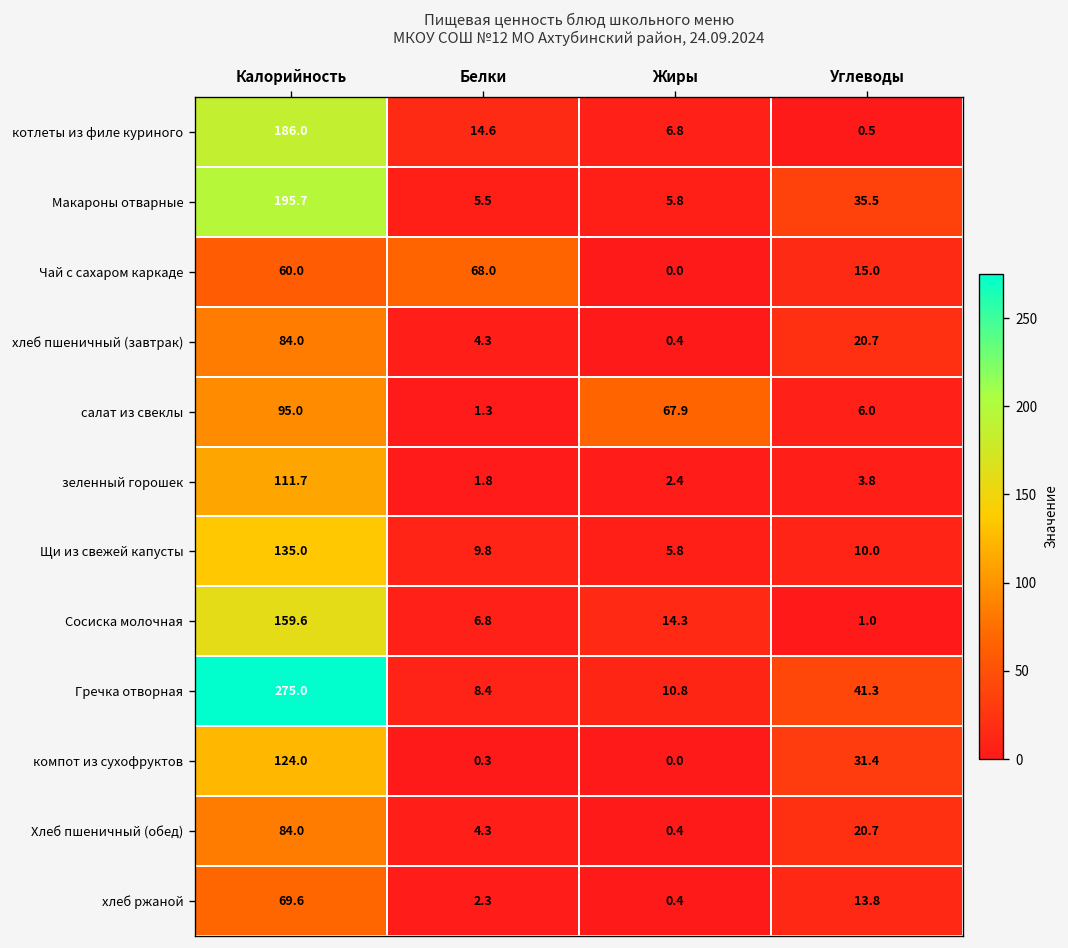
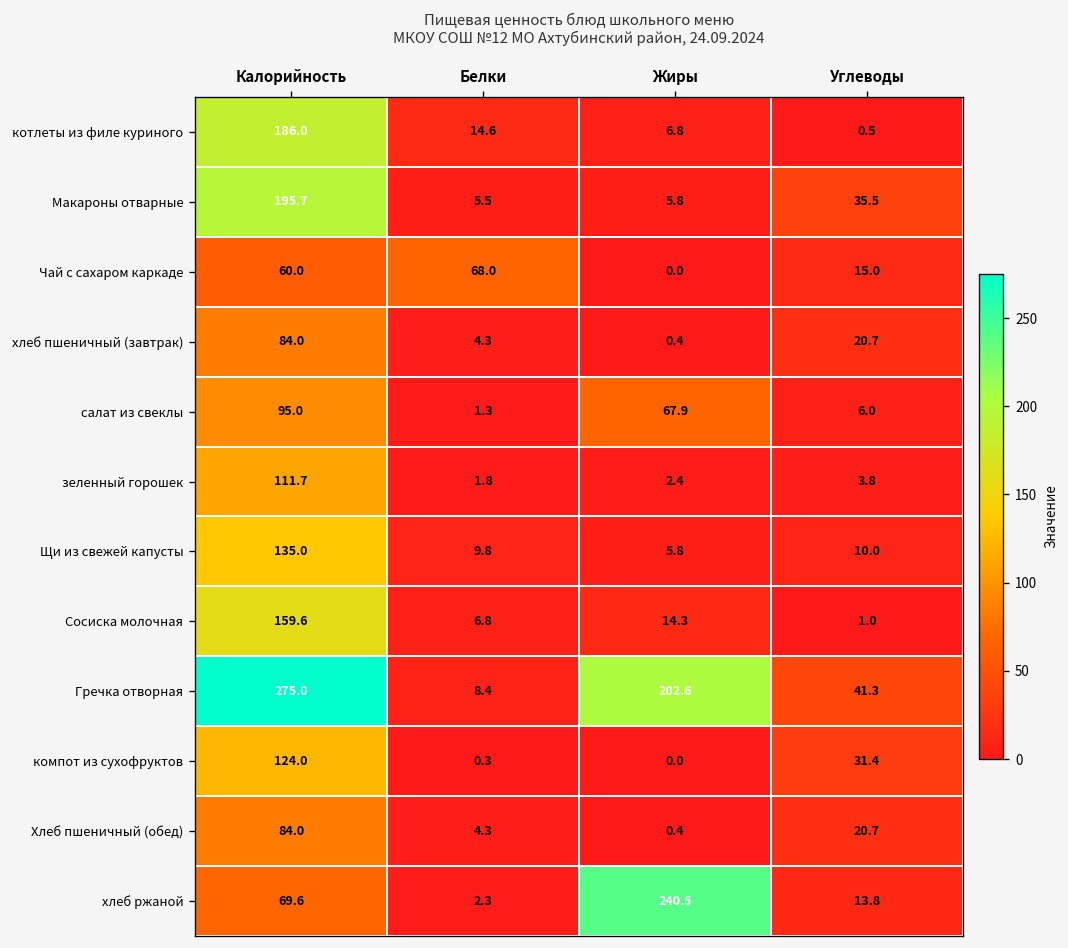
  {
    "котлеты из филе куриного": {
      "Калорийность": 186.0,
      "Белки": 14.6,
      "Жиры": 6.8,
      "Углеводы": 0.5
    },
    "Макароны отварные": {
      "Калорийность": 195.7,
      "Белки": 5.5,
      "Жиры": 5.8,
      "Углеводы": 35.5
    },
    "Чай с сахаром каркаде": {
      "Калорийность": 60.0,
      "Белки": 68.0,
      "Жиры": 0.0,
      "Углеводы": 15.0
    },
    "хлеб пшеничный (завтрак)": {
      "Калорийность": 84.0,
      "Белки": 4.3,
      "Жиры": 0.4,
      "Углеводы": 20.7
    },
    "салат из свеклы": {
      "Калорийность": 95.0,
      "Белки": 1.3,
      "Жиры": 67.9,
      "Углеводы": 6.0
    },
    "зеленный горошек": {
      "Калорийность": 111.7,
      "Белки": 1.8,
      "Жиры": 2.4,
      "Углеводы": 3.8
    },
    "Щи из свежей капусты": {
      "Калорийность": 135.0,
      "Белки": 9.8,
      "Жиры": 5.8,
      "Углеводы": 10.0
    },
    "Сосиска молочная": {
      "Калорийность": 159.6,
      "Белки": 6.8,
      "Жиры": 14.3,
      "Углеводы": 1.0
    },
    "Гречка отворная": {
      "Калорийность": 275.0,
      "Белки": 8.4,
-     "Жиры": 10.8,
+     "Жиры": 202.6,
      "Углеводы": 41.3
    },
    "компот из сухофруктов": {
      "Калорийность": 124.0,
      "Белки": 0.3,
      "Жиры": 0.0,
      "Углеводы": 31.4
    },
    "Хлеб пшеничный (обед)": {
      "Калорийность": 84.0,
      "Белки": 4.3,
      "Жиры": 0.4,
      "Углеводы": 20.7
    },
    "хлеб ржаной": {
      "Калорийность": 69.6,
      "Белки": 2.3,
-     "Жиры": 0.4,
+     "Жиры": 240.5,
      "Углеводы": 13.8
    }
  }
